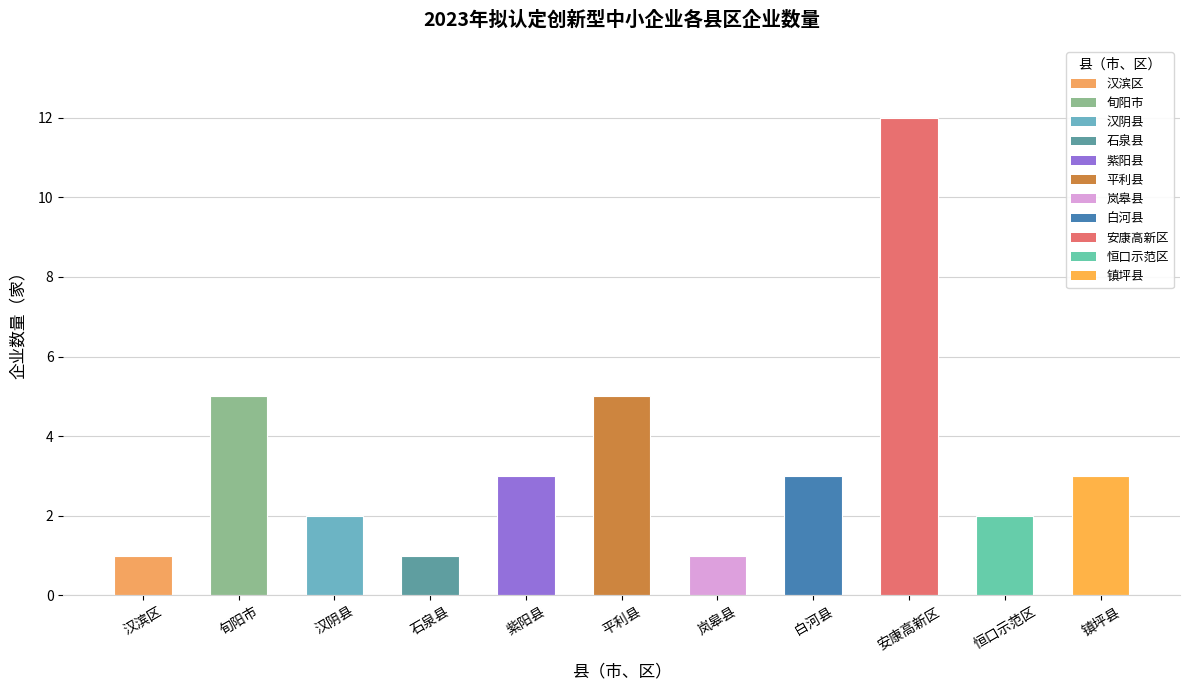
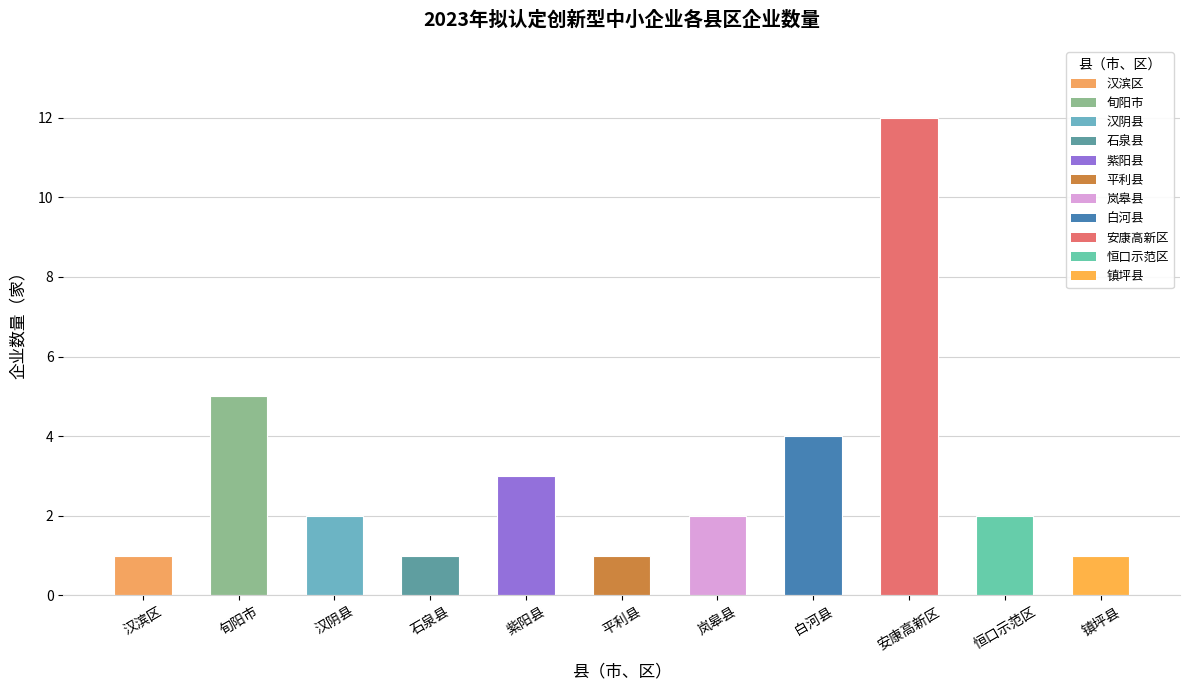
  {
    "汉滨区": 1,
    "旬阳市": 5,
    "汉阴县": 2,
    "石泉县": 1,
    "紫阳县": 3,
-   "平利县": 5,
-   "岚皋县": 1,
-   "白河县": 3,
+   "平利县": 1,
+   "岚皋县": 2,
+   "白河县": 4,
    "安康高新区": 12,
    "恒口示范区": 2,
-   "镇坪县": 3
+   "镇坪县": 1
  }
